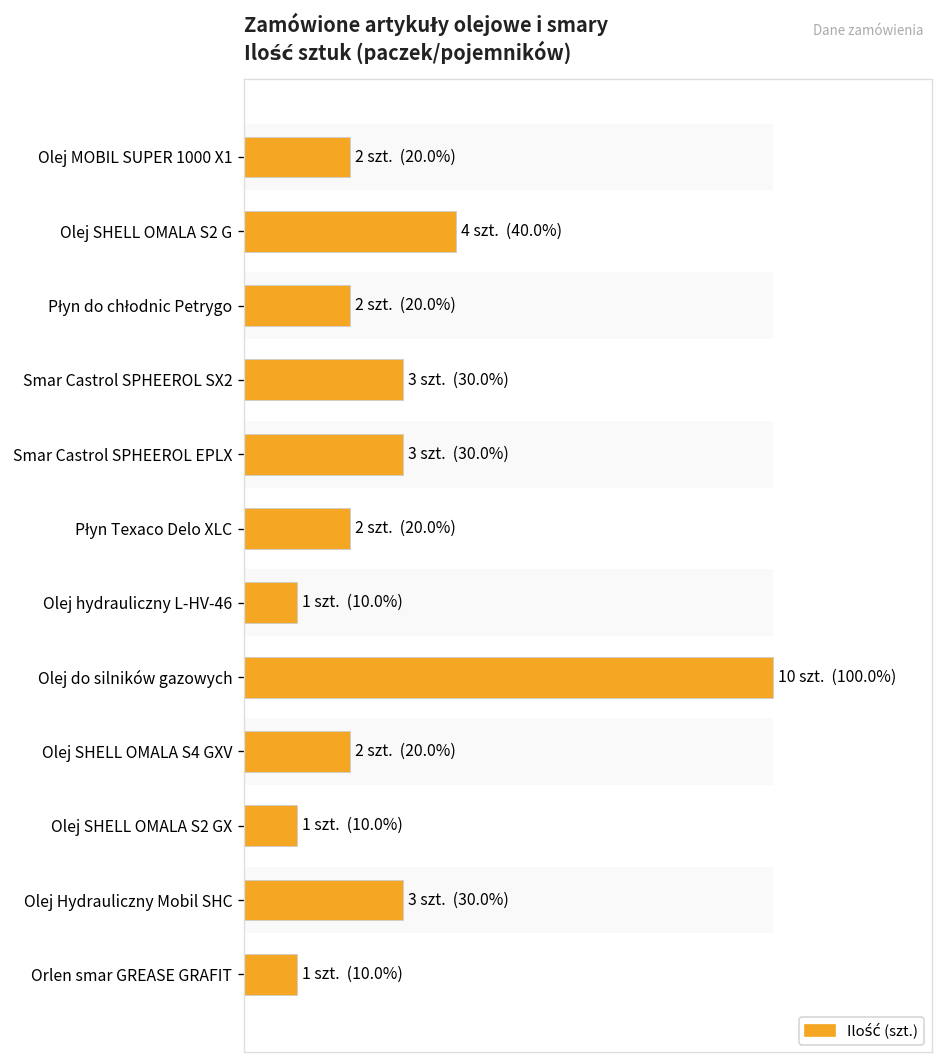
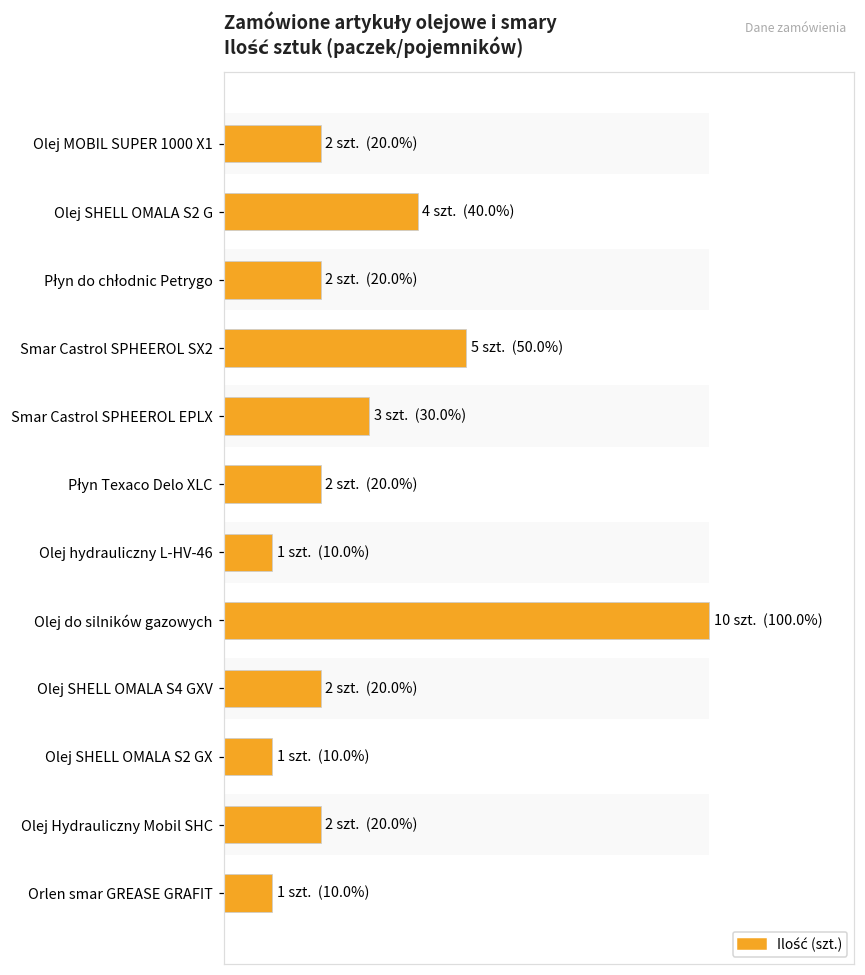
  {
    "Ilość (szt.)": {
-     "Smar Castrol SPHEEROL SX2": "3 szt. (30.0%)",
+     "Smar Castrol SPHEEROL SX2": "5 szt. (50.0%)",
      "Olej do silników gazowych": "(100.0%)",
-     "Olej Hydrauliczny Mobil SHC": "3 szt. (30.0%)"
+     "Olej Hydrauliczny Mobil SHC": "2 szt. (20.0%)"
    }
  }
